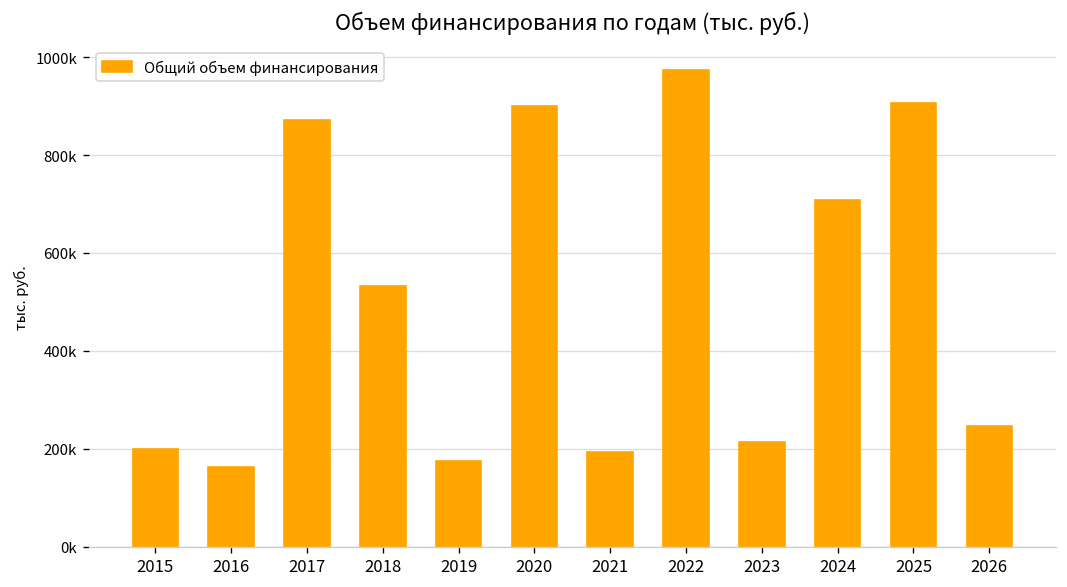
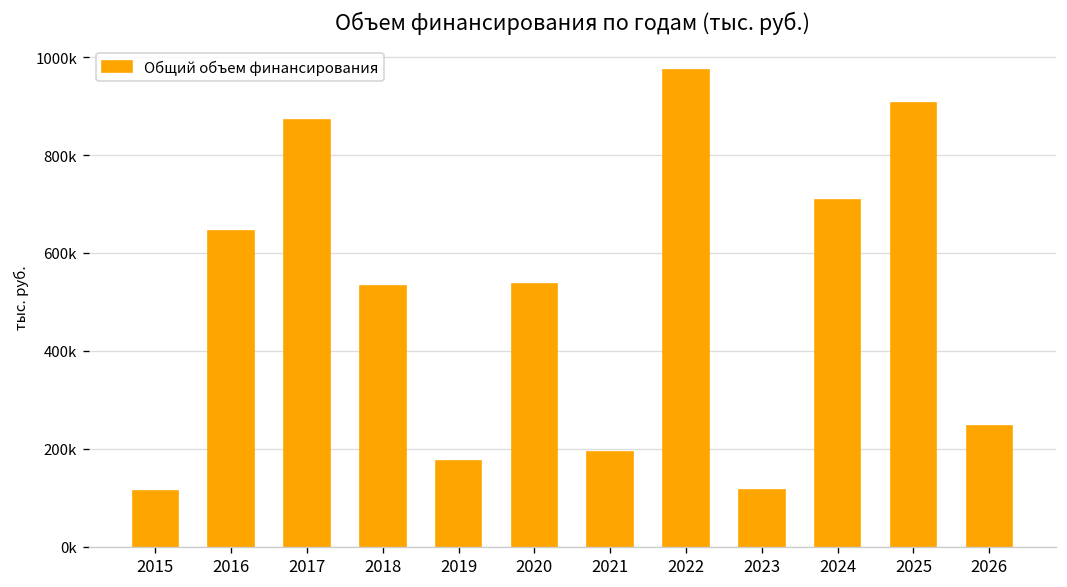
  {
-   "2015": 200000,
-   "2016": 160000,
+   "2015": 110000,
+   "2016": 640000,
    "2017": 870000,
    "2018": 530000,
    "2019": 170000,
-   "2020": 900000,
+   "2020": 540000,
    "2021": 190000,
    "2022": 970000,
-   "2023": 210000,
+   "2023": 110000,
    "2024": 710000,
    "2025": 910000,
    "2026": 250000
  }
